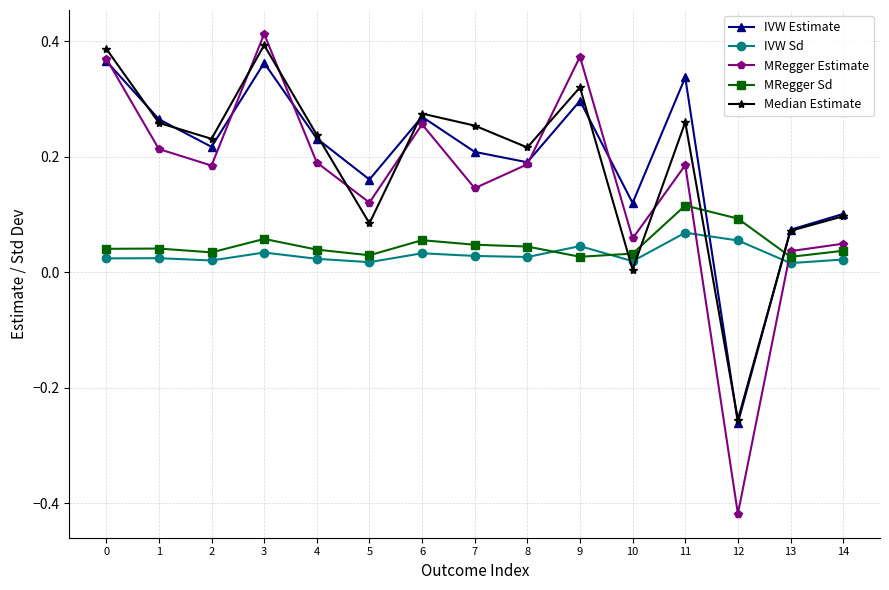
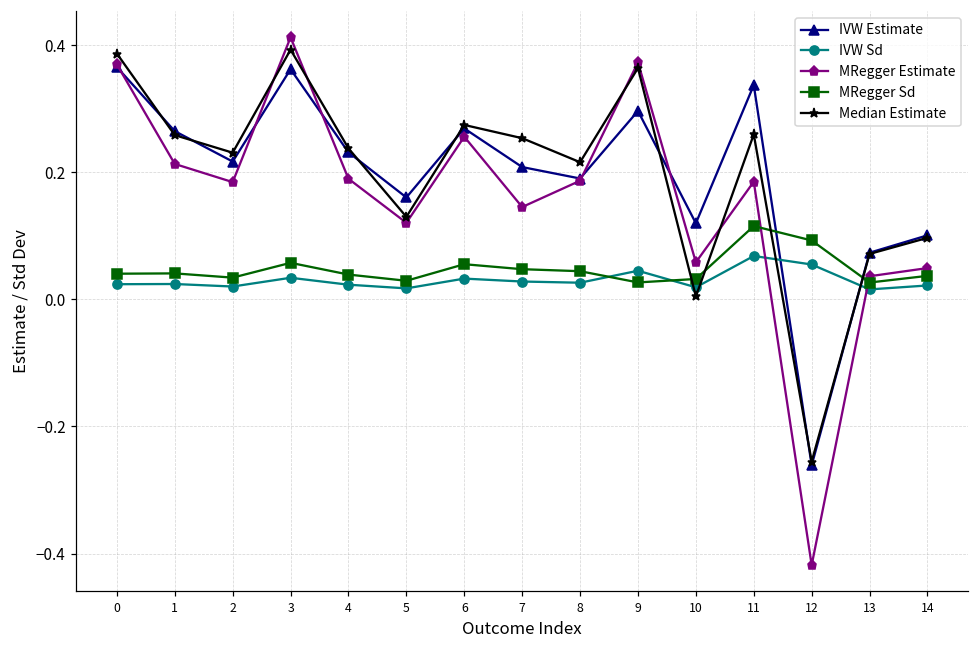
  {
    "IVW Estimate": {
      "1": 0.26,
      "2": 0.22,
      "3": 0.36,
      "4": 0.23,
      "5": 0.16,
      "6": 0.27,
      "7": 0.21,
      "9": 0.30,
      "10": 0.12,
      "11": 0.34,
      "12": -0.26
    },
    "IVW Sd": {
      "0": 0.02,
      "1": 0.02,
      "2": 0.02,
      "3": 0.03,
      "4": 0.02,
      "5": 0.02,
      "6": 0.03,
      "7": 0.03,
      "8": 0.03,
      "9": 0.05,
      "10": 0.02,
      "11": 0.07,
      "12": 0.05,
      "13": 0.02,
      "14": 0.02
    },
    "MRegger Estimate": {
      "1": 0.21,
      "2": 0.18,
      "3": 0.41,
      "4": 0.19,
      "5": 0.12,
      "6": 0.26,
      "7": 0.15,
      "9": 0.37,
      "10": 0.06,
      "11": 0.19,
      "12": -0.42,
      "13": 0.04,
      "14": 0.05
    },
    "MRegger Sd": {
      "0": 0.04,
      "1": 0.04,
      "2": 0.03,
      "3": 0.06,
      "4": 0.04,
      "5": 0.03,
      "6": 0.06,
      "7": 0.05,
      "8": 0.04,
      "9": 0.03,
      "10": 0.03,
      "11": 0.12,
      "12": 0.09,
      "13": 0.03,
      "14": 0.04
    },
    "Median Estimate": {
      "0": 0.39,
      "1": 0.26,
      "2": 0.23,
      "3": 0.39,
      "4": 0.24,
-     "5": 0.08,
+     "5": 0.13,
      "6": 0.27,
      "7": 0.25,
      "8": 0.22,
-     "9": 0.32,
+     "9": 0.36,
      "10": 0.00,
      "11": 0.26,
      "12": -0.26
    }
  }
